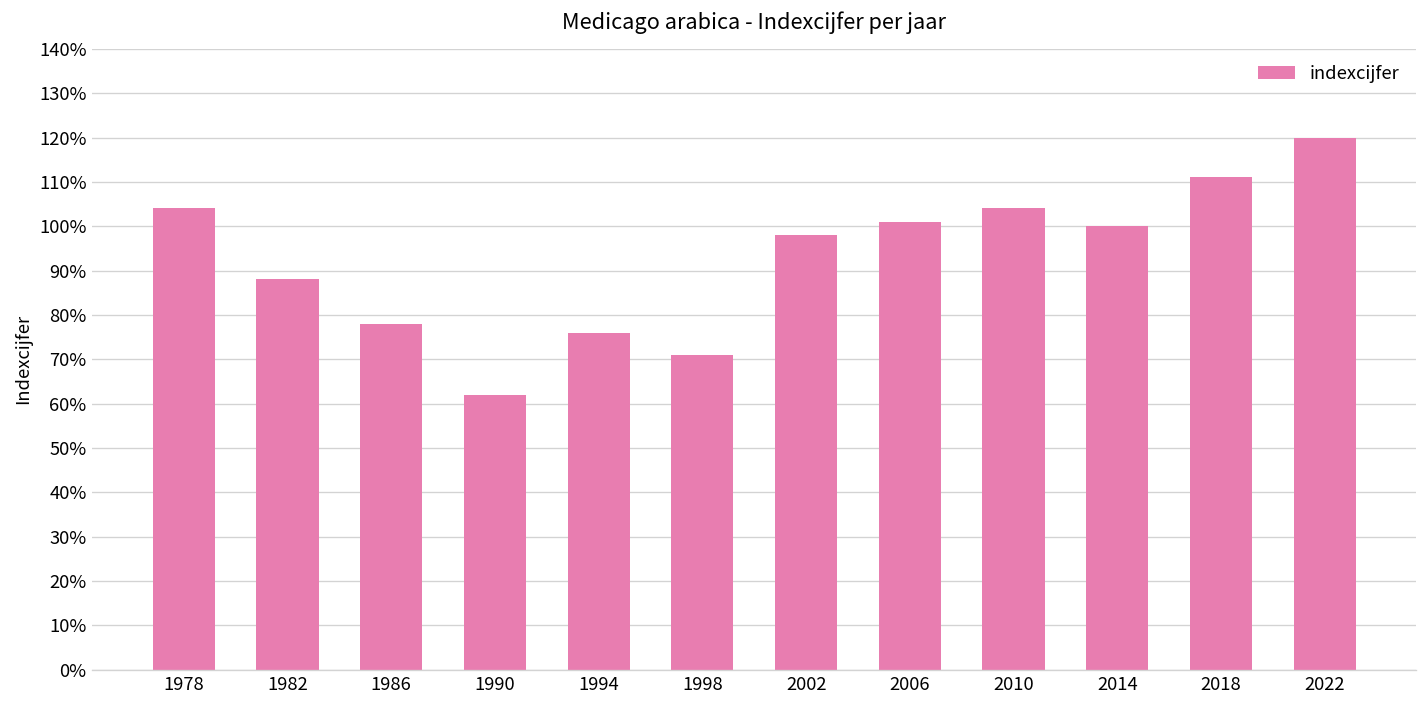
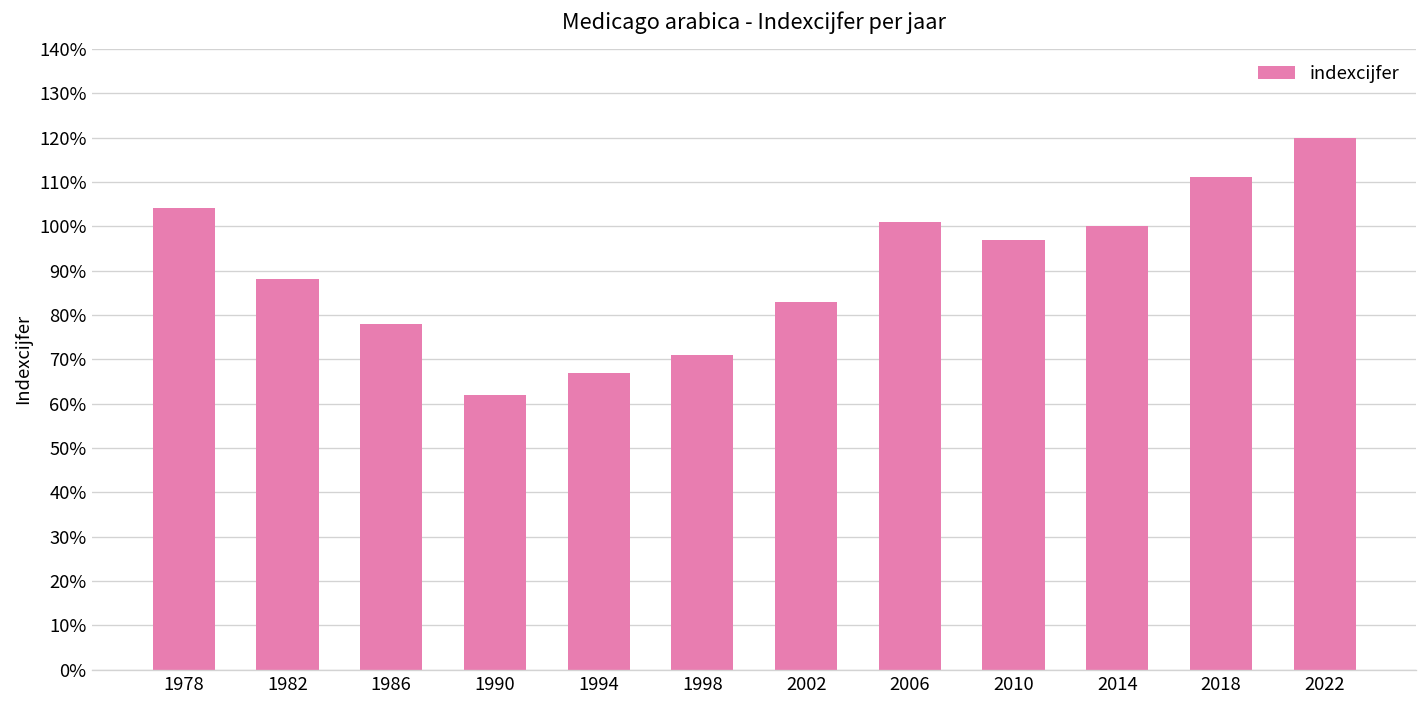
  {
    "1978": "104%",
    "1982": "88%",
    "1986": "78%",
    "1990": "62%",
-   "1994": "76%",
+   "1994": "67%",
    "1998": "71%",
-   "2002": "98%",
+   "2002": "83%",
    "2006": "101%",
-   "2010": "104%",
+   "2010": "97%",
    "2014": "100%",
    "2018": "111%",
    "2022": "120%"
  }
